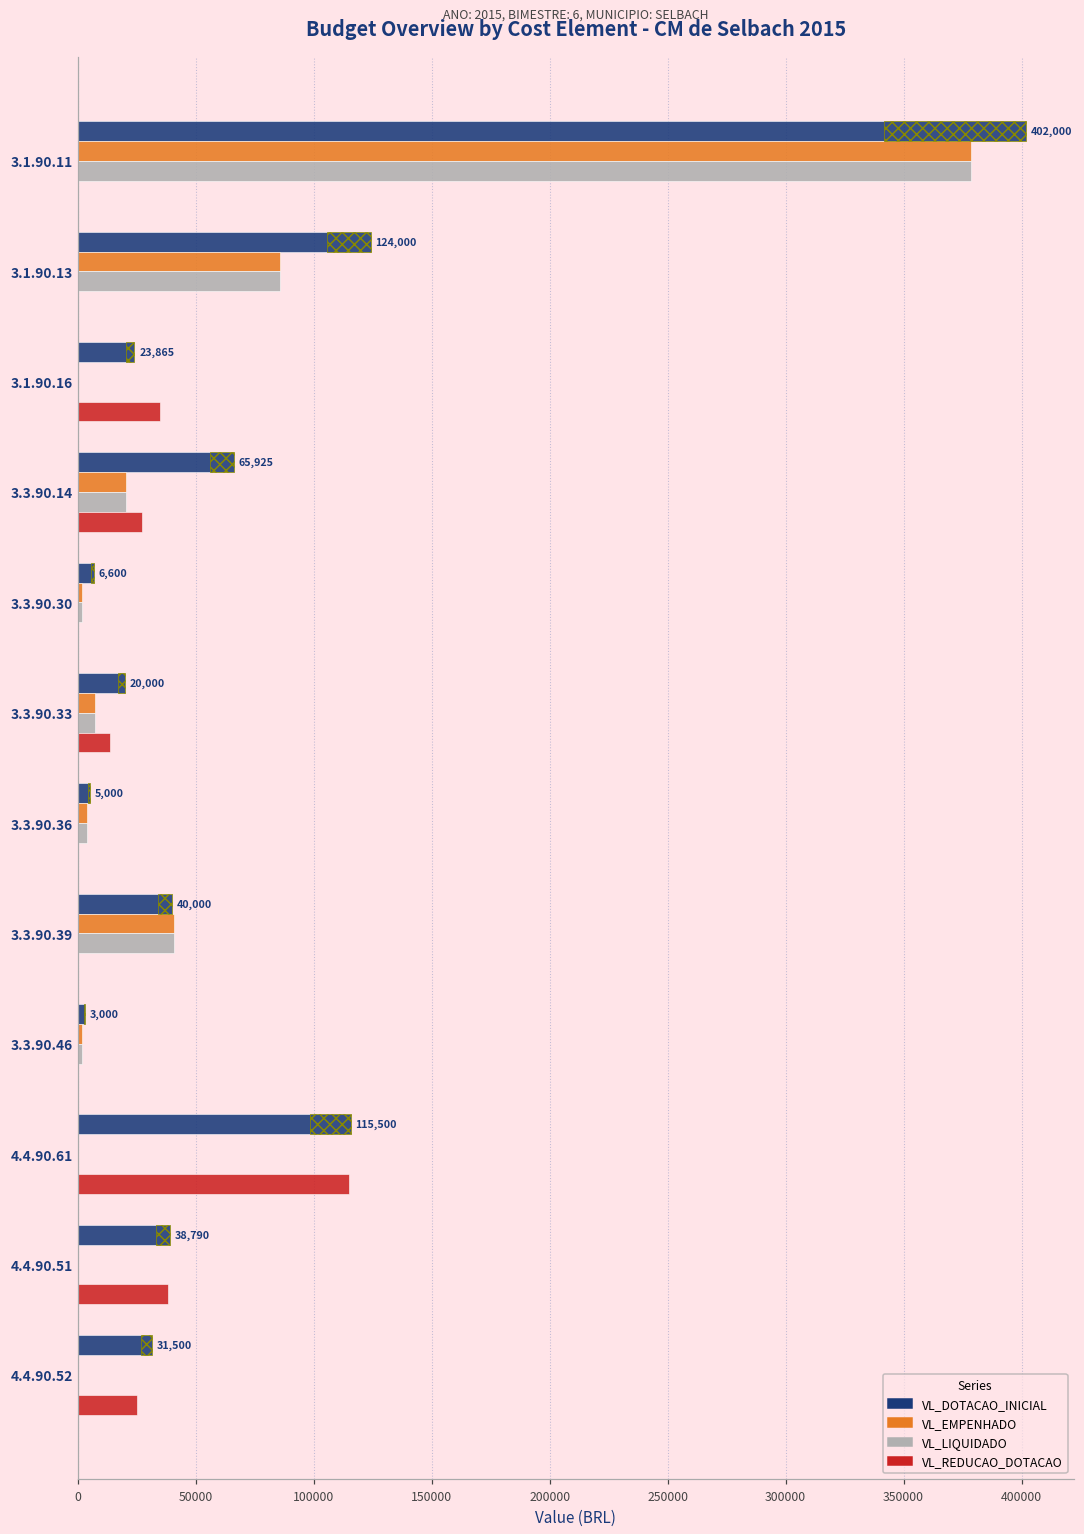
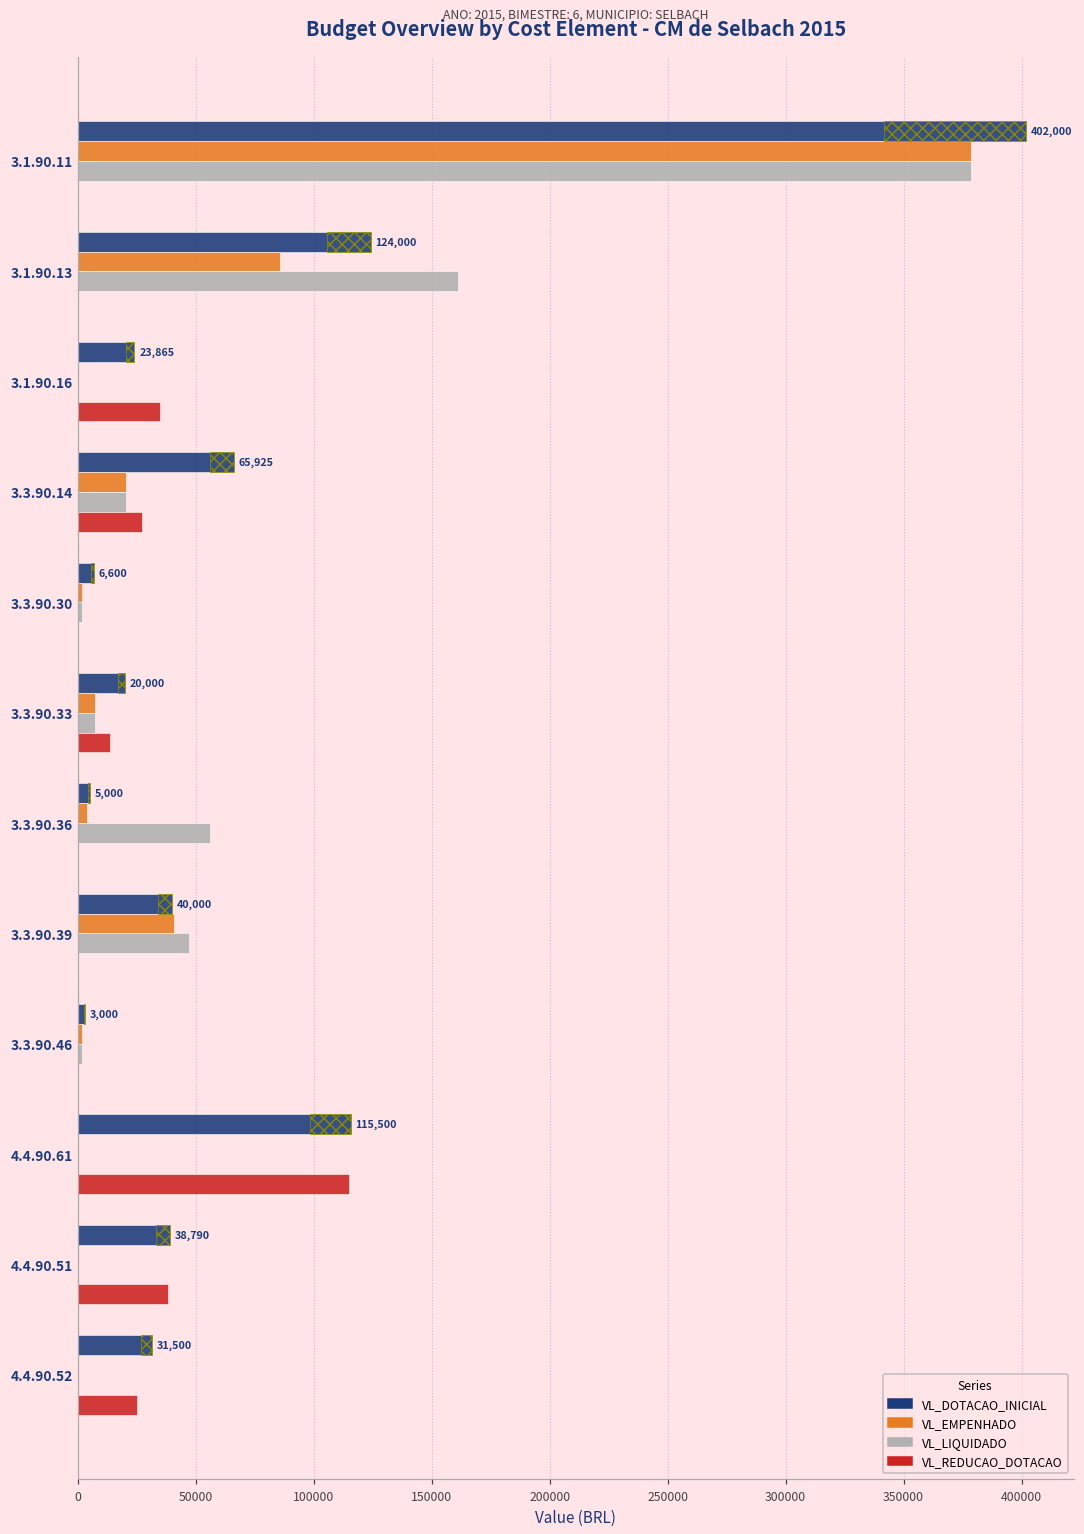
  {
    "VL_DOTACAO_INICIAL": {
      "3.1.90.11": "402,000",
      "3.1.90.13": "124,000",
      "3.1.90.16": "23,865",
      "3.3.90.14": "65,925",
      "3.3.90.30": "6,600",
      "3.3.90.33": "20,000",
      "3.3.90.36": "5,000",
      "3.3.90.39": "40,000",
      "3.3.90.46": "3,000",
      "4.4.90.61": "115,500",
      "4.4.90.51": "38,790",
      "4.4.90.52": "31,500"
    },
    "VL_EMPENHADO": {
      "3.1.90.11": "379000",
      "3.1.90.13": "86000",
      "3.1.90.16": "0",
      "3.3.90.14": "20000",
      "3.3.90.30": "2000",
      "3.3.90.33": "7000",
      "3.3.90.36": "4000",
      "3.3.90.39": "41000",
      "3.3.90.46": "2000",
      "4.4.90.61": "0",
      "4.4.90.51": "0",
      "4.4.90.52": "0"
    },
    "VL_LIQUIDADO": {
      "3.1.90.11": "379000",
-     "3.1.90.13": "86000",
+     "3.1.90.13": "161000",
      "3.1.90.16": "0",
      "3.3.90.14": "20000",
      "3.3.90.30": "2000",
      "3.3.90.33": "7000",
-     "3.3.90.36": "4000",
-     "3.3.90.39": "41000",
+     "3.3.90.36": "56000",
+     "3.3.90.39": "47000",
      "3.3.90.46": "2000",
      "4.4.90.61": "0",
      "4.4.90.51": "0",
      "4.4.90.52": "0"
    },
    "VL_REDUCAO_DOTACAO": {
      "3.1.90.11": "0",
      "3.1.90.13": "0",
      "3.1.90.16": "35000",
      "3.3.90.14": "27000",
      "3.3.90.30": "0",
      "3.3.90.33": "13000",
      "3.3.90.36": "0",
      "3.3.90.39": "0",
      "3.3.90.46": "0",
      "4.4.90.61": "115000",
      "4.4.90.51": "38000",
      "4.4.90.52": "25000"
    }
  }
